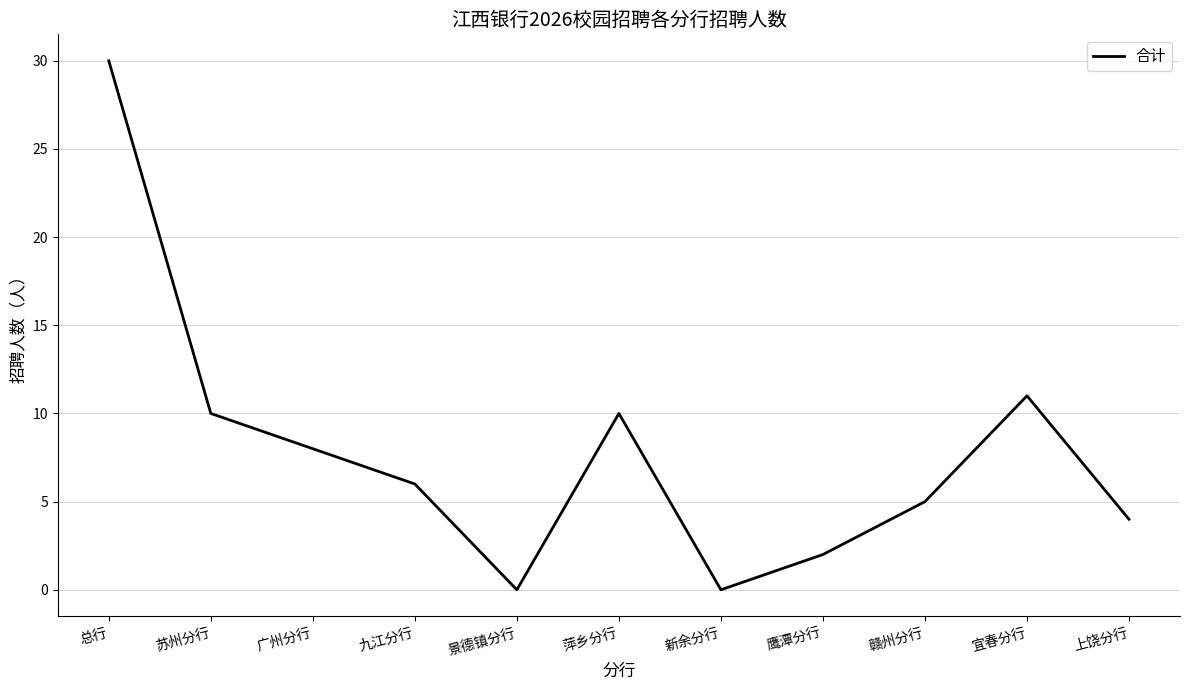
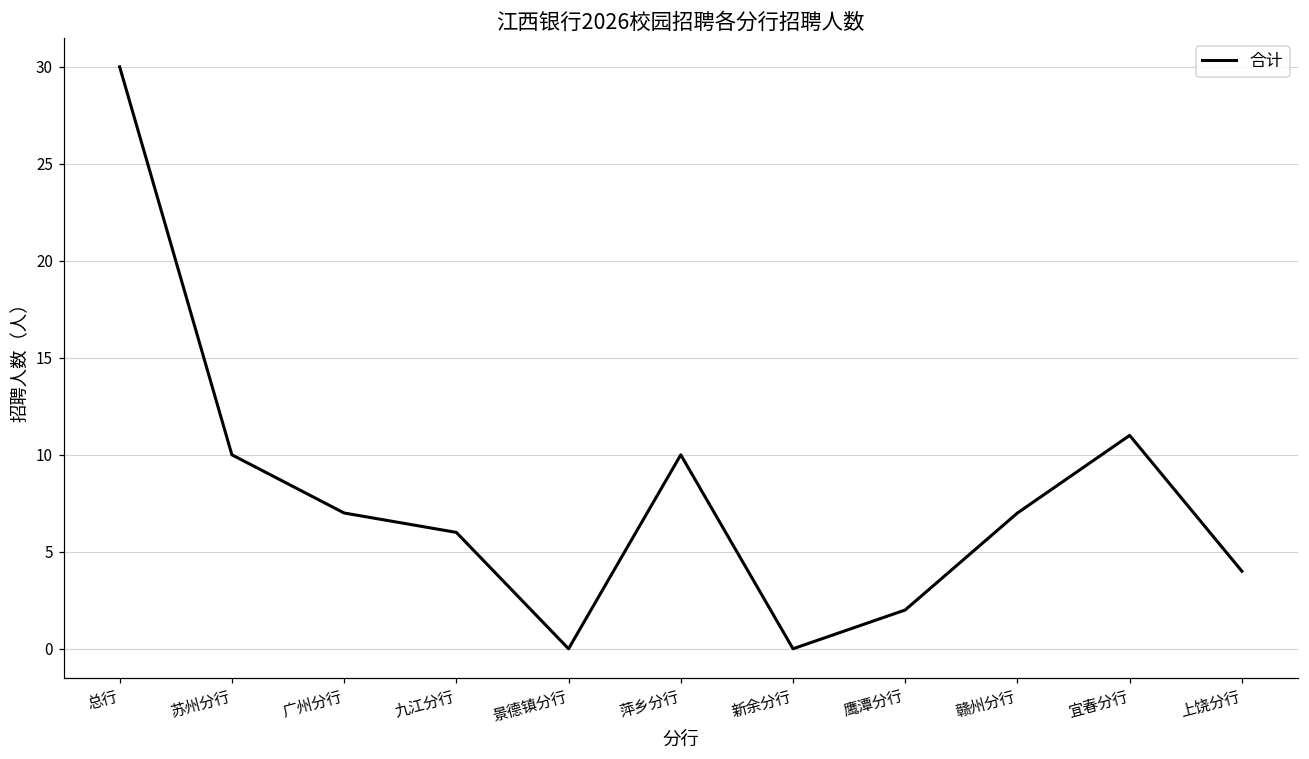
  {
    "总行": 30,
    "苏州分行": 10,
-   "广州分行": 8,
+   "广州分行": 7,
    "九江分行": 6,
    "景德镇分行": 0,
    "萍乡分行": 10,
    "新余分行": 0,
    "鹰潭分行": 2,
-   "赣州分行": 5,
+   "赣州分行": 7,
    "宜春分行": 11,
    "上饶分行": 4
  }
